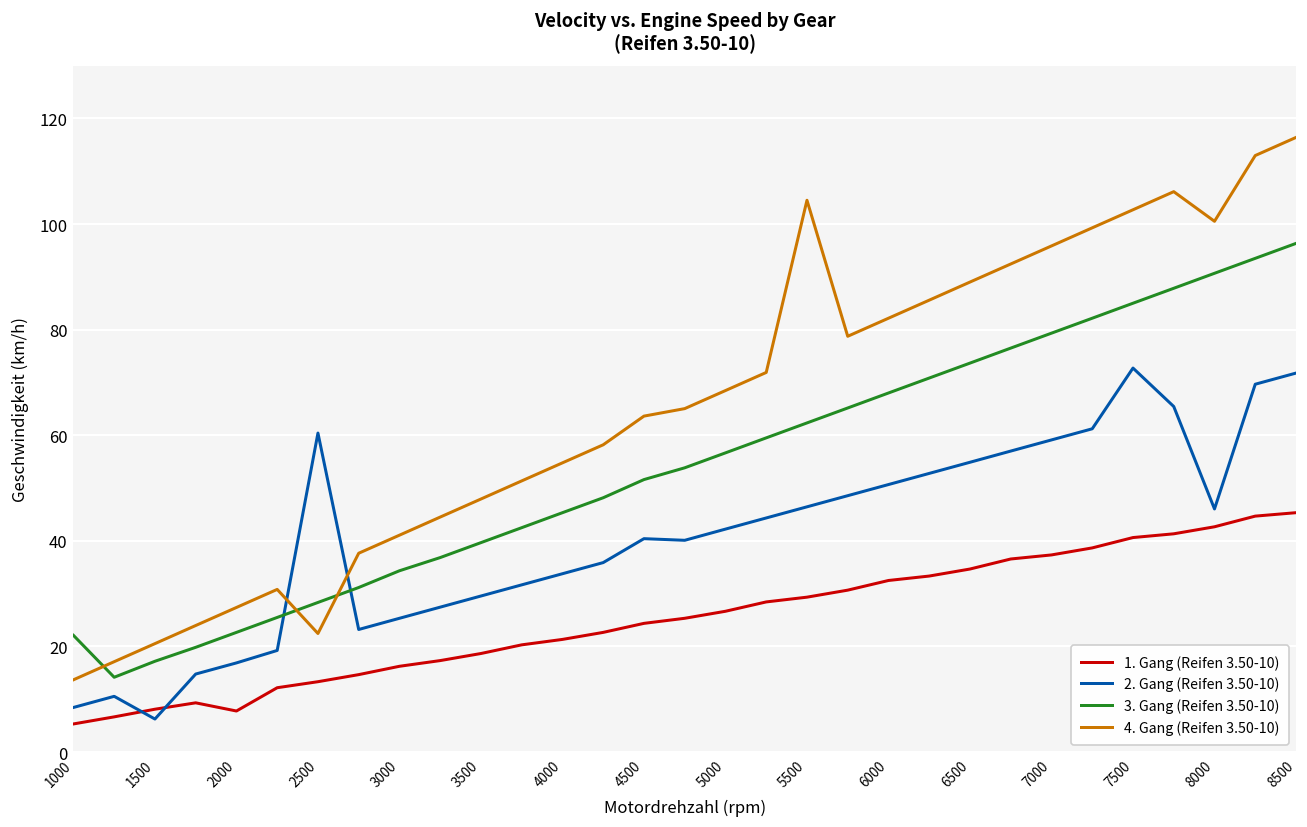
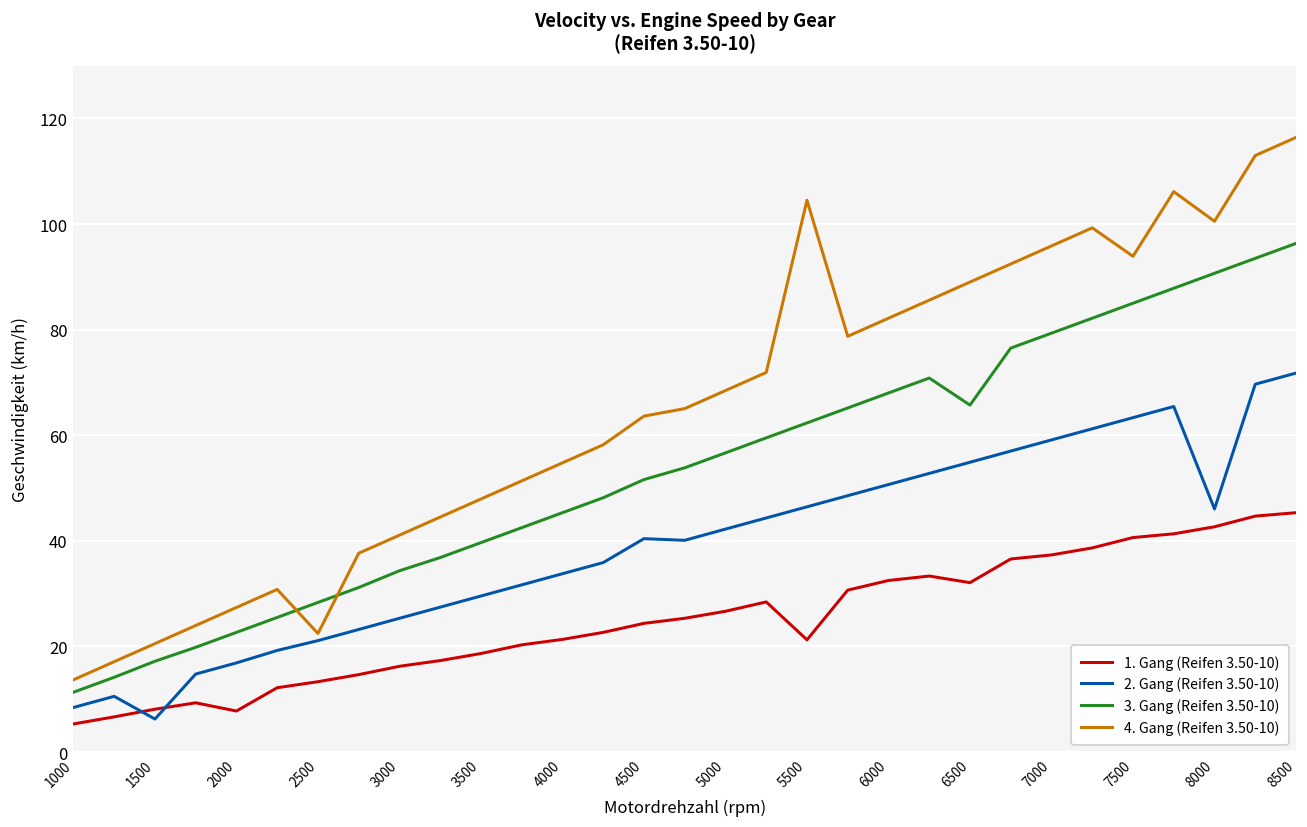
  {
    "1. Gang (Reifen 3.50-10)": {
      "1000": 5,
      "1500": 8,
      "2000": 8,
      "2500": 13,
      "3000": 16,
      "3500": 19,
      "4000": 21,
      "4500": 24,
      "5000": 27,
-     "5500": 29,
+     "5500": 21,
      "6000": 33,
-     "6500": 35,
+     "6500": 32,
      "7000": 37,
      "7500": 41,
      "8000": 43,
      "8500": 45
    },
    "2. Gang (Reifen 3.50-10)": {
      "1000": 8,
      "1500": 6,
      "2000": 17,
-     "2500": 60,
+     "2500": 21,
      "3000": 25,
      "3500": 30,
      "4000": 34,
      "4500": 40,
      "5000": 42,
      "5500": 46,
      "6000": 51,
      "6500": 55,
      "7000": 59,
-     "7500": 73,
+     "7500": 63,
      "8000": 46,
      "8500": 72
    },
    "3. Gang (Reifen 3.50-10)": {
-     "1000": 22,
+     "1000": 11,
      "1500": 17,
      "2000": 23,
      "2500": 28,
      "3000": 34,
      "3500": 40,
      "4000": 45,
      "4500": 52,
      "5000": 57,
      "5500": 62,
      "6000": 68,
-     "6500": 74,
+     "6500": 66,
      "7000": 79,
      "7500": 85,
      "8000": 91,
      "8500": 96
    },
    "4. Gang (Reifen 3.50-10)": {
      "1000": 14,
      "1500": 21,
      "2000": 27,
      "2500": 22,
      "3000": 41,
      "3500": 48,
      "4000": 55,
      "4500": 64,
      "5000": 68,
      "5500": 105,
      "6000": 82,
      "6500": 89,
      "7000": 96,
-     "7500": 103,
+     "7500": 94,
      "8000": 101,
      "8500": 116
    }
  }
